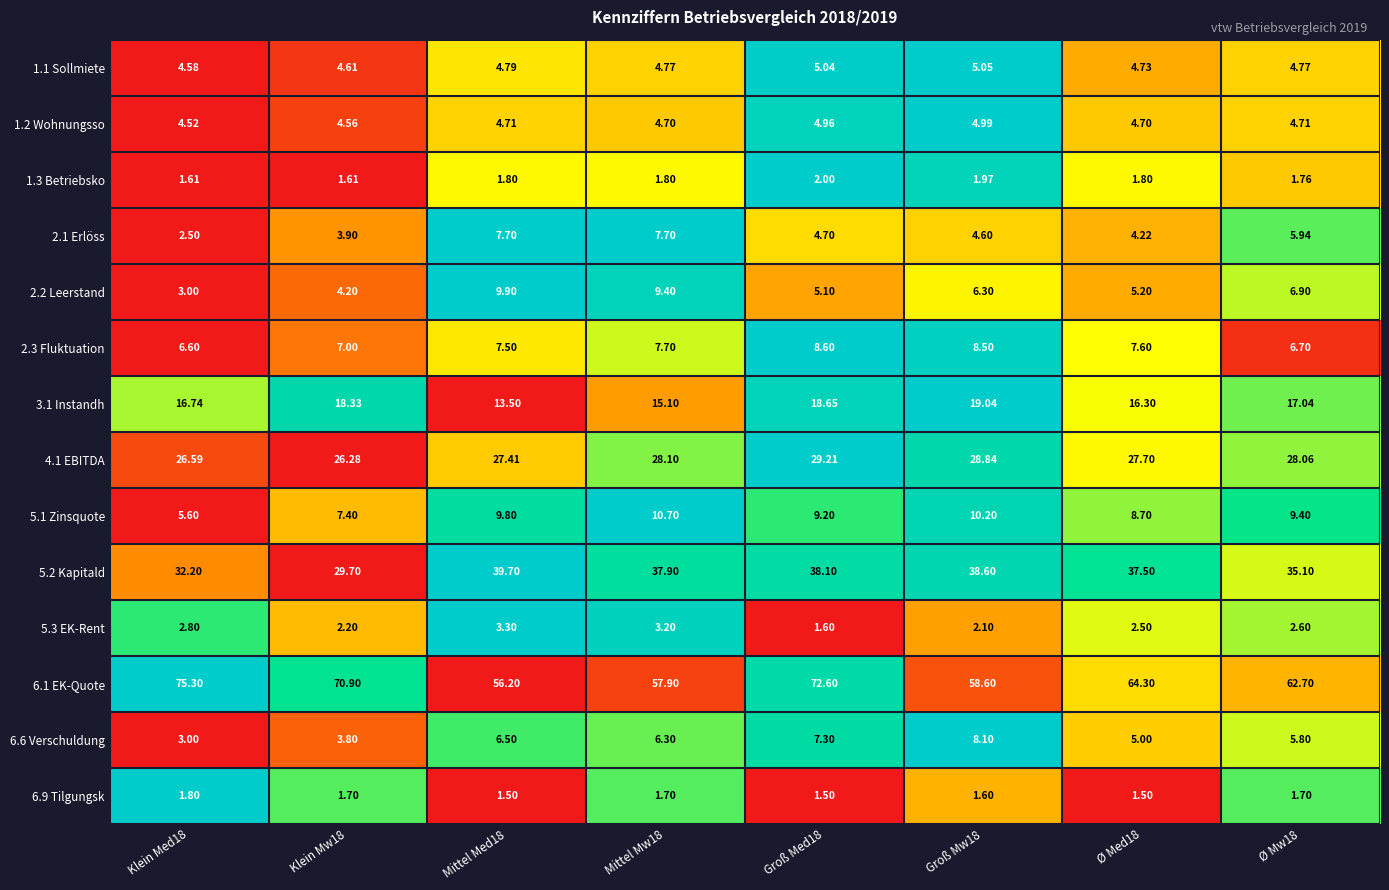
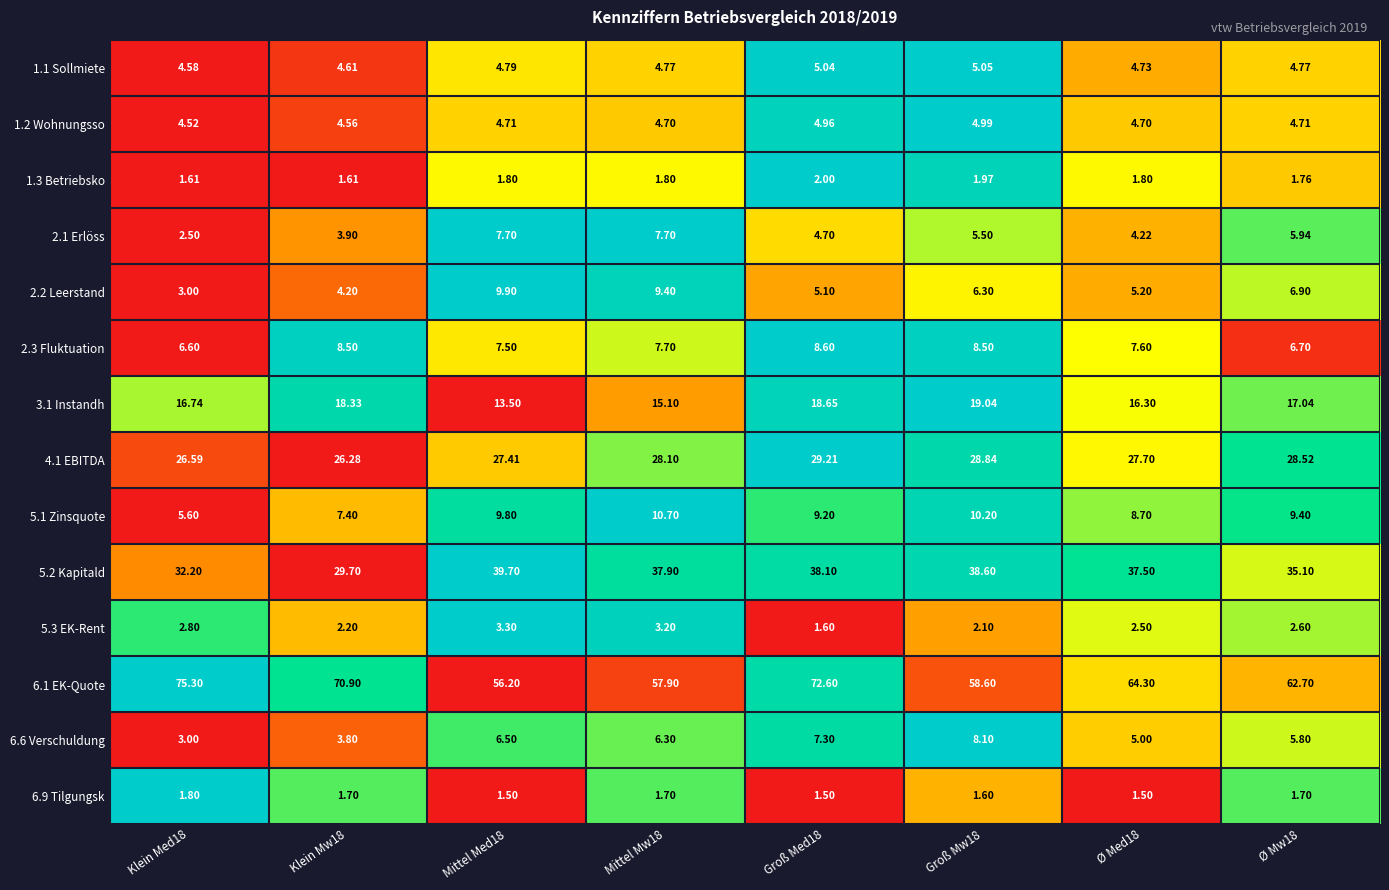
  {
    "1.1 Sollmiete": {
      "Klein Med18": 4.58,
      "Klein Mw18": 4.61,
      "Mittel Med18": 4.79,
      "Mittel Mw18": 4.77,
      "Groß Med18": 5.04,
      "Groß Mw18": 5.05,
      "Ø Med18": 4.73,
      "Ø Mw18": 4.77
    },
    "1.2 Wohnungsso": {
      "Klein Med18": 4.52,
      "Klein Mw18": 4.56,
      "Mittel Med18": 4.71,
      "Mittel Mw18": 4.70,
      "Groß Med18": 4.96,
      "Groß Mw18": 4.99,
      "Ø Med18": 4.70,
      "Ø Mw18": 4.71
    },
    "1.3 Betriebsko": {
      "Klein Med18": 1.61,
      "Klein Mw18": 1.61,
      "Mittel Med18": 1.80,
      "Mittel Mw18": 1.80,
      "Groß Med18": 2.00,
      "Groß Mw18": 1.97,
      "Ø Med18": 1.80,
      "Ø Mw18": 1.76
    },
    "2.1 Erlöss": {
      "Klein Med18": 2.50,
      "Klein Mw18": 3.90,
      "Mittel Med18": 7.70,
      "Mittel Mw18": 7.70,
      "Groß Med18": 4.70,
-     "Groß Mw18": 4.60,
+     "Groß Mw18": 5.50,
      "Ø Med18": 4.22,
      "Ø Mw18": 5.94
    },
    "2.2 Leerstand": {
      "Klein Med18": 3.00,
      "Klein Mw18": 4.20,
      "Mittel Med18": 9.90,
      "Mittel Mw18": 9.40,
      "Groß Med18": 5.10,
      "Groß Mw18": 6.30,
      "Ø Med18": 5.20,
      "Ø Mw18": 6.90
    },
    "2.3 Fluktuation": {
      "Klein Med18": 6.60,
-     "Klein Mw18": 7.00,
+     "Klein Mw18": 8.50,
      "Mittel Med18": 7.50,
      "Mittel Mw18": 7.70,
      "Groß Med18": 8.60,
      "Groß Mw18": 8.50,
      "Ø Med18": 7.60,
      "Ø Mw18": 6.70
    },
    "3.1 Instandh": {
      "Klein Med18": 16.74,
      "Klein Mw18": 18.33,
      "Mittel Med18": 13.50,
      "Mittel Mw18": 15.10,
      "Groß Med18": 18.65,
      "Groß Mw18": 19.04,
      "Ø Med18": 16.30,
      "Ø Mw18": 17.04
    },
    "4.1 EBITDA": {
      "Klein Med18": 26.59,
      "Klein Mw18": 26.28,
      "Mittel Med18": 27.41,
      "Mittel Mw18": 28.10,
      "Groß Med18": 29.21,
      "Groß Mw18": 28.84,
      "Ø Med18": 27.70,
-     "Ø Mw18": 28.06
+     "Ø Mw18": 28.52
    },
    "5.1 Zinsquote": {
      "Klein Med18": 5.60,
      "Klein Mw18": 7.40,
      "Mittel Med18": 9.80,
      "Mittel Mw18": 10.70,
      "Groß Med18": 9.20,
      "Groß Mw18": 10.20,
      "Ø Med18": 8.70,
      "Ø Mw18": 9.40
    },
    "5.2 Kapitald": {
      "Klein Med18": 32.20,
      "Klein Mw18": 29.70,
      "Mittel Med18": 39.70,
      "Mittel Mw18": 37.90,
      "Groß Med18": 38.10,
      "Groß Mw18": 38.60,
      "Ø Med18": 37.50,
      "Ø Mw18": 35.10
    },
    "5.3 EK-Rent": {
      "Klein Med18": 2.80,
      "Klein Mw18": 2.20,
      "Mittel Med18": 3.30,
      "Mittel Mw18": 3.20,
      "Groß Med18": 1.60,
      "Groß Mw18": 2.10,
      "Ø Med18": 2.50,
      "Ø Mw18": 2.60
    },
    "6.1 EK-Quote": {
      "Klein Med18": 75.30,
      "Klein Mw18": 70.90,
      "Mittel Med18": 56.20,
      "Mittel Mw18": 57.90,
      "Groß Med18": 72.60,
      "Groß Mw18": 58.60,
      "Ø Med18": 64.30,
      "Ø Mw18": 62.70
    },
    "6.6 Verschuldung": {
      "Klein Med18": 3.00,
      "Klein Mw18": 3.80,
      "Mittel Med18": 6.50,
      "Mittel Mw18": 6.30,
      "Groß Med18": 7.30,
      "Groß Mw18": 8.10,
      "Ø Med18": 5.00,
      "Ø Mw18": 5.80
    },
    "6.9 Tilgungsk": {
      "Klein Med18": 1.80,
      "Klein Mw18": 1.70,
      "Mittel Med18": 1.50,
      "Mittel Mw18": 1.70,
      "Groß Med18": 1.50,
      "Groß Mw18": 1.60,
      "Ø Med18": 1.50,
      "Ø Mw18": 1.70
    }
  }
